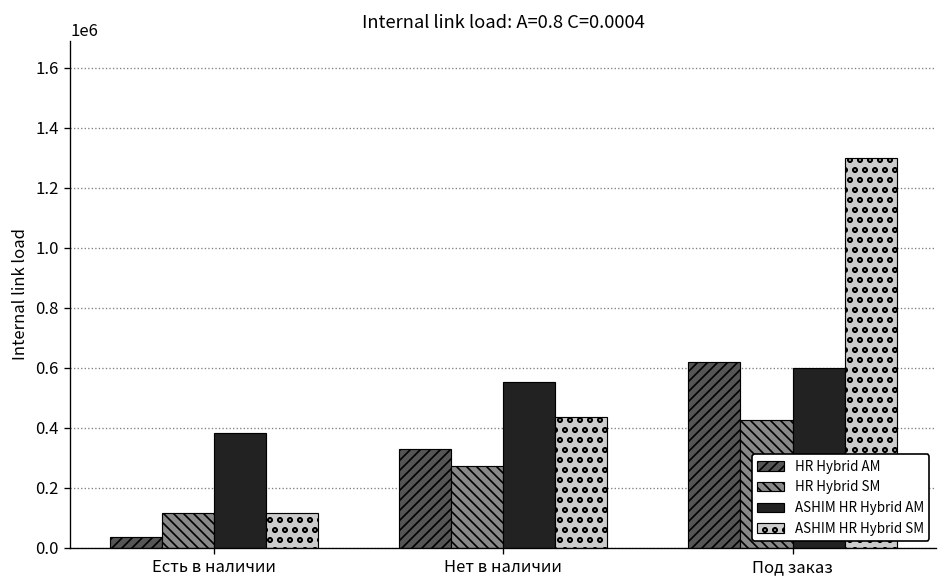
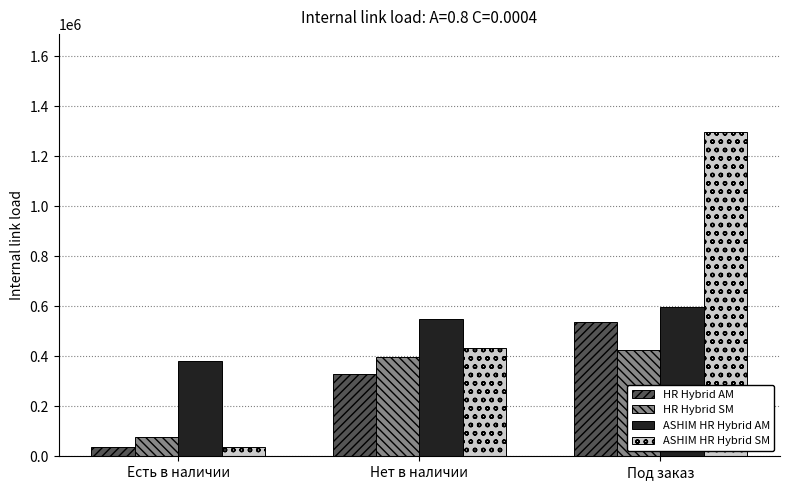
  {
    "HR Hybrid AM": {
      "Есть в наличии": 40000,
      "Нет в наличии": 330000,
-     "Под заказ": 620000
+     "Под заказ": 540000
    },
    "HR Hybrid SM": {
-     "Есть в наличии": 120000,
-     "Нет в наличии": 270000,
+     "Есть в наличии": 80000,
+     "Нет в наличии": 400000,
      "Под заказ": 430000
    },
    "ASHIM HR Hybrid AM": {
      "Есть в наличии": 380000,
      "Нет в наличии": 550000,
      "Под заказ": 600000
    },
    "ASHIM HR Hybrid SM": {
-     "Есть в наличии": 120000,
+     "Есть в наличии": 40000,
      "Нет в наличии": 440000,
      "Под заказ": 1300000
    }
  }
